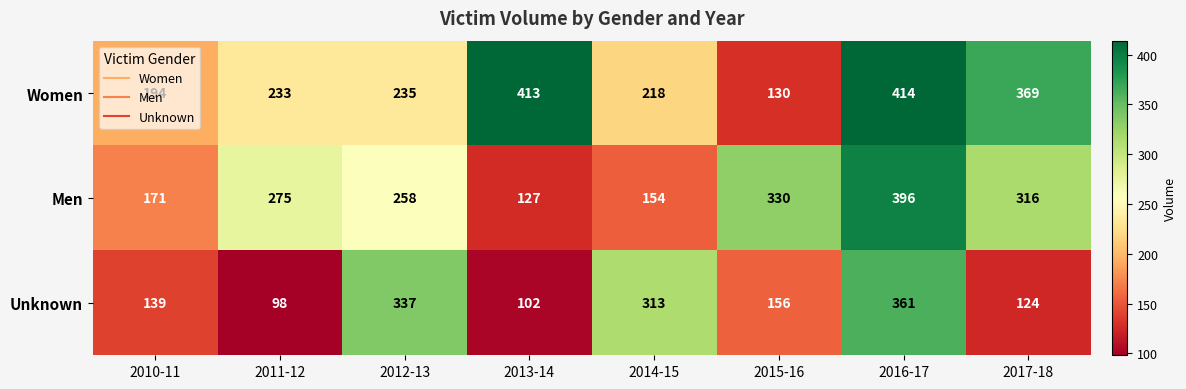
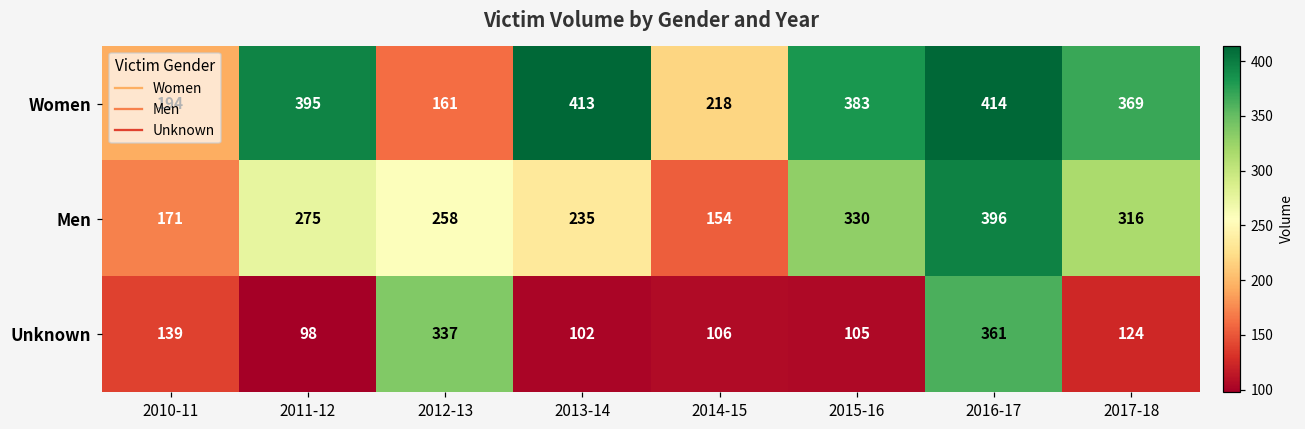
  {
    "Women": {
-     "2011-12": 233,
-     "2012-13": 235,
+     "2011-12": 395,
+     "2012-13": 161,
      "2013-14": 413,
      "2014-15": 218,
-     "2015-16": 130,
+     "2015-16": 383,
      "2016-17": 414,
      "2017-18": 369
    },
    "Men": {
      "2010-11": 171,
      "2011-12": 275,
      "2012-13": 258,
-     "2013-14": 127,
+     "2013-14": 235,
      "2014-15": 154,
      "2015-16": 330,
      "2016-17": 396,
      "2017-18": 316
    },
    "Unknown": {
      "2010-11": 139,
      "2011-12": 98,
      "2012-13": 337,
      "2013-14": 102,
-     "2014-15": 313,
-     "2015-16": 156,
+     "2014-15": 106,
+     "2015-16": 105,
      "2016-17": 361,
      "2017-18": 124
    }
  }
